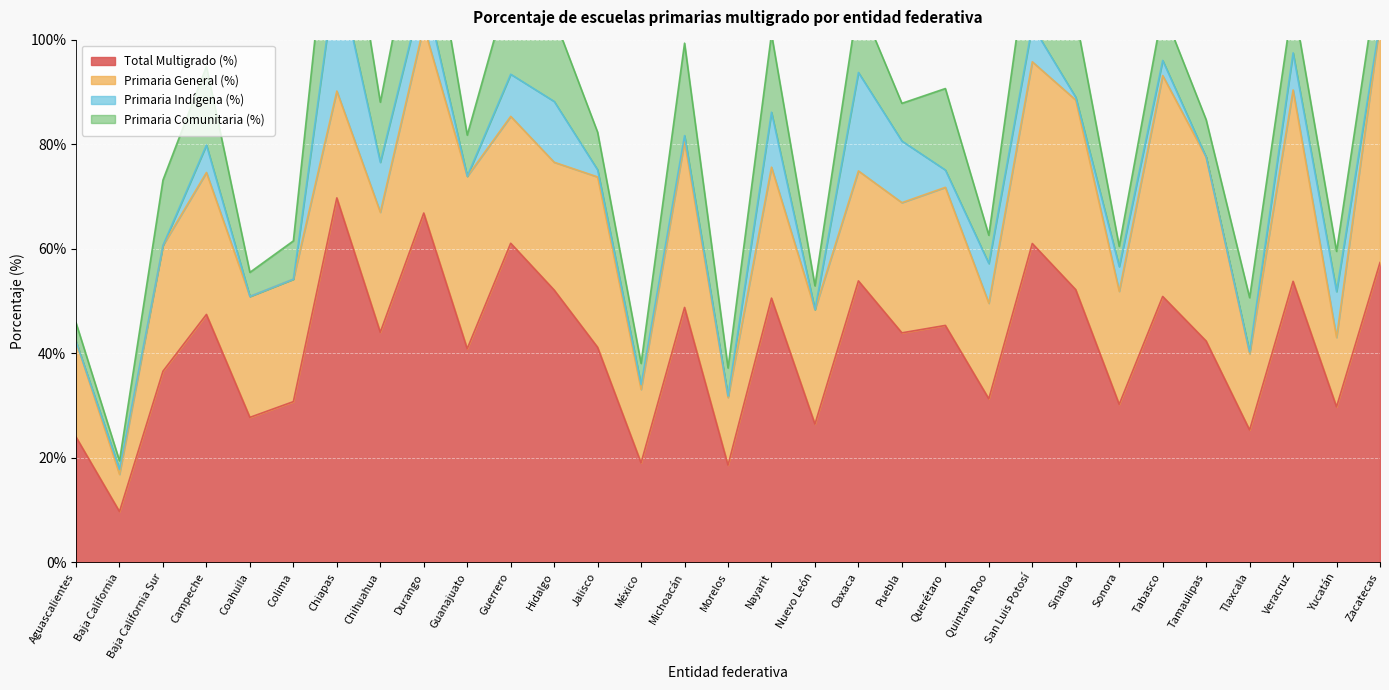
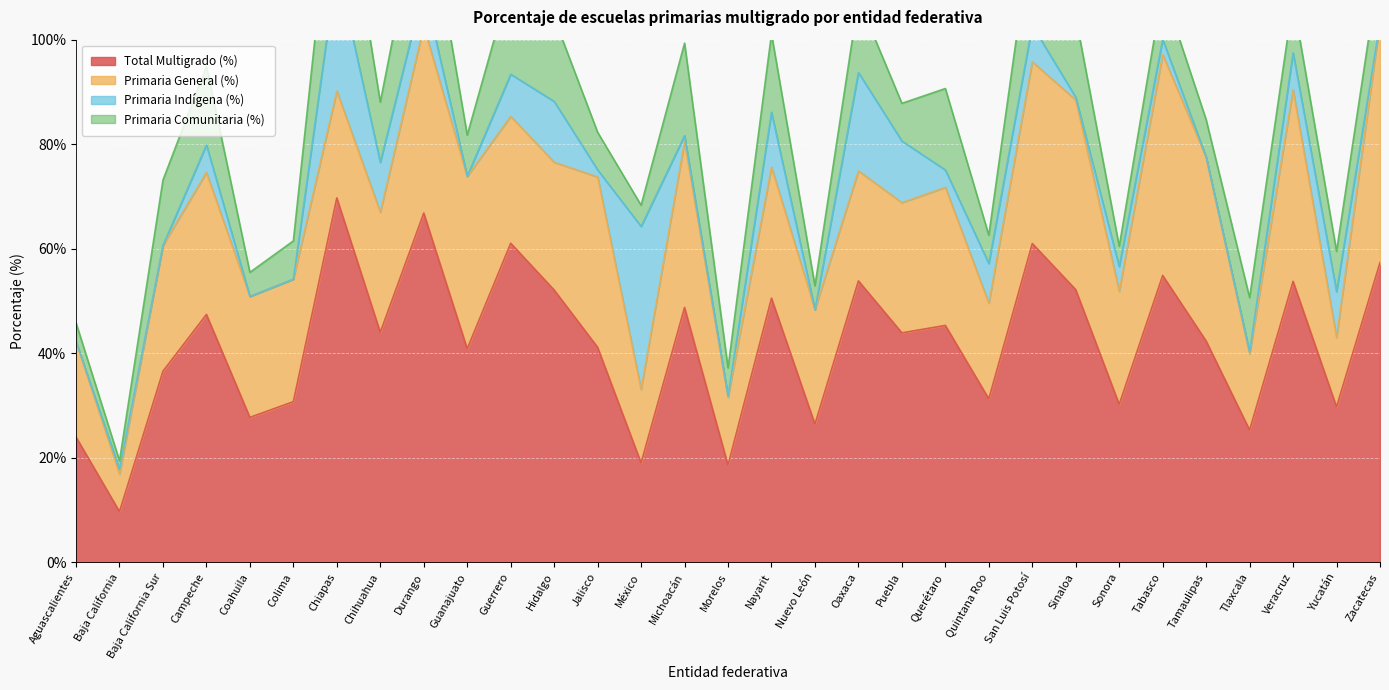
  {
    "Total Multigrado (%)": {
      "Aguascalientes": "24%",
      "Baja California": "10%",
      "Baja California Sur": "37%",
      "Campeche": "47%",
      "Coahuila": "28%",
      "Colima": "31%",
      "Chiapas": "70%",
      "Chihuahua": "44%",
      "Durango": "67%",
      "Guanajuato": "41%",
      "Guerrero": "61%",
      "Hidalgo": "52%",
      "Jalisco": "41%",
      "México": "19%",
      "Michoacán": "49%",
      "Morelos": "19%",
      "Nayarit": "51%",
      "Nuevo León": "26%",
      "Oaxaca": "54%",
      "Puebla": "44%",
      "Querétaro": "45%",
      "Quintana Roo": "31%",
      "San Luis Potosí": "61%",
      "Sinaloa": "52%",
      "Sonora": "30%",
-     "Tabasco": "51%",
+     "Tabasco": "55%",
      "Tamaulipas": "42%",
      "Tlaxcala": "25%",
      "Veracruz": "54%",
      "Yucatán": "30%",
      "Zacatecas": "57%"
    },
    "Primaria General (%)": {
      "Baja California": "7%",
      "Campeche": "27%",
      "Chiapas": "20%",
      "Chihuahua": "23%",
      "Guerrero": "24%",
      "Hidalgo": "24%",
      "Jalisco": "33%",
      "México": "14%",
      "Michoacán": "32%",
      "Nayarit": "25%",
      "Oaxaca": "21%",
      "Puebla": "25%",
      "Querétaro": "26%",
      "Quintana Roo": "18%",
      "San Luis Potosí": "35%",
      "Sinaloa": "36%",
      "Sonora": "22%",
      "Tabasco": "42%",
      "Veracruz": "37%",
      "Yucatán": "13%"
    },
    "Primaria Indígena (%)": {
      "Baja California": "1%",
      "Campeche": "5%",
      "Chihuahua": "10%",
      "Guerrero": "8%",
      "Hidalgo": "12%",
      "Jalisco": "1%",
-     "México": "1%",
+     "México": "31%",
      "Michoacán": "1%",
      "Nayarit": "11%",
      "Oaxaca": "19%",
      "Puebla": "12%",
      "Querétaro": "3%",
      "Quintana Roo": "8%",
      "Sinaloa": "1%",
      "Sonora": "5%",
      "Tabasco": "3%",
      "Veracruz": "7%",
      "Yucatán": "9%"
    },
    "Primaria Comunitaria (%)": {
      "Aguascalientes": "4%",
      "Baja California": "2%",
      "Baja California Sur": "13%",
      "Coahuila": "5%",
      "Colima": "7%",
      "Chihuahua": "12%",
      "Guanajuato": "8%",
      "Jalisco": "7%",
      "México": "4%",
      "Michoacán": "18%",
      "Morelos": "5%",
      "Nuevo León": "5%",
      "Puebla": "7%",
      "Querétaro": "16%",
      "Quintana Roo": "5%",
      "Sonora": "4%",
      "Tamaulipas": "7%",
      "Tlaxcala": "10%",
      "Yucatán": "8%"
    }
  }
